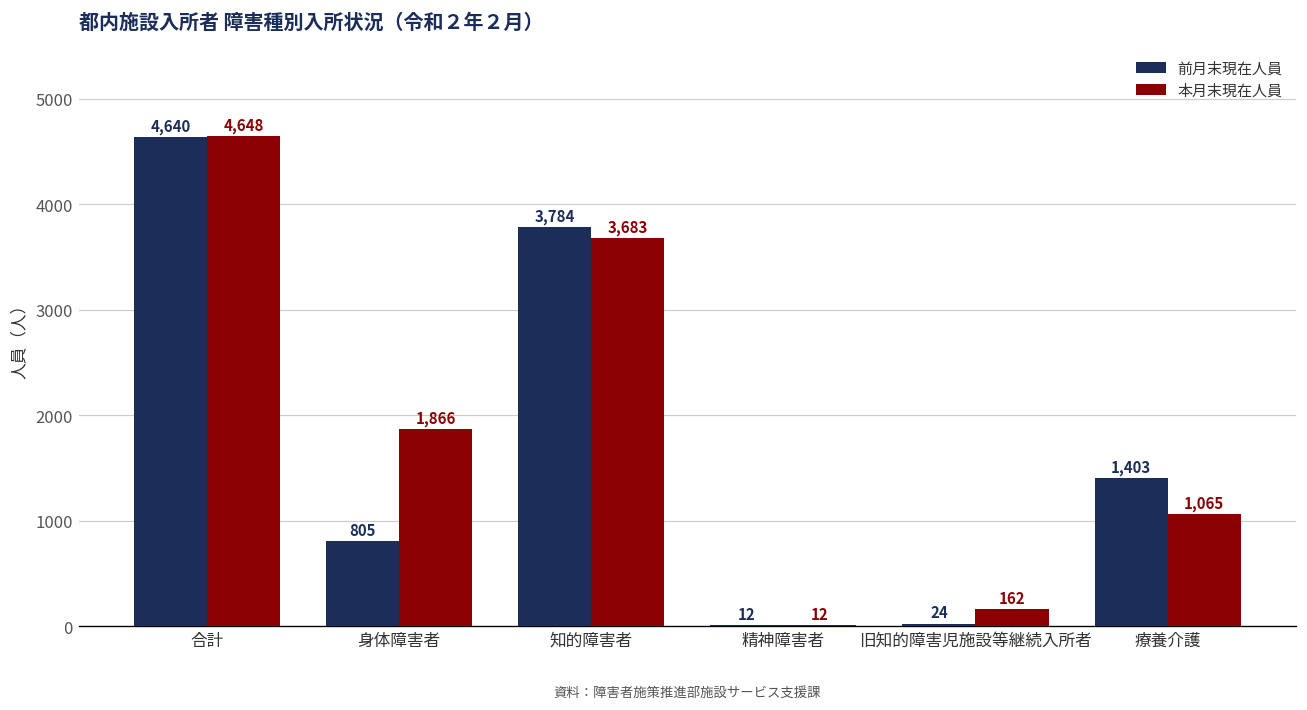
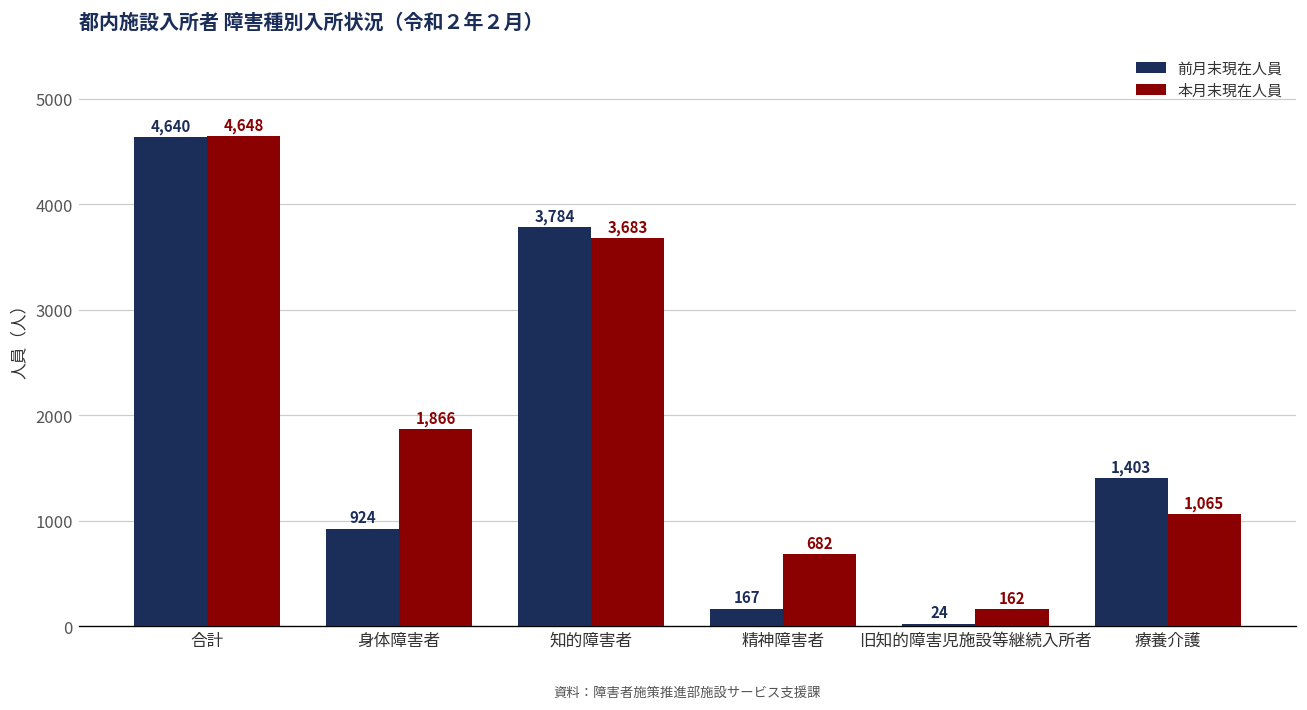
  {
    "前月末現在人員": {
      "合計": "4,640",
-     "身体障害者": "805",
+     "身体障害者": "924",
      "知的障害者": "3,784",
-     "精神障害者": "12",
+     "精神障害者": "167",
      "旧知的障害児施設等継続入所者": "24",
      "療養介護": "1,403"
    },
    "本月末現在人員": {
      "合計": "4,648",
      "身体障害者": "1,866",
      "知的障害者": "3,683",
-     "精神障害者": "12",
+     "精神障害者": "682",
      "旧知的障害児施設等継続入所者": "162",
      "療養介護": "1,065"
    }
  }
